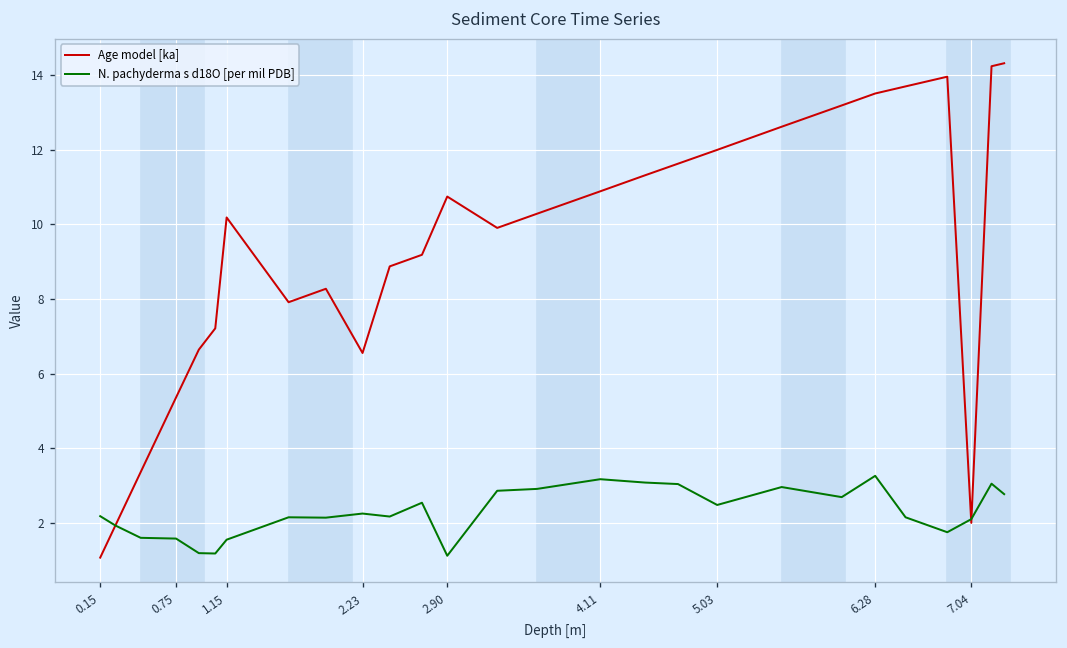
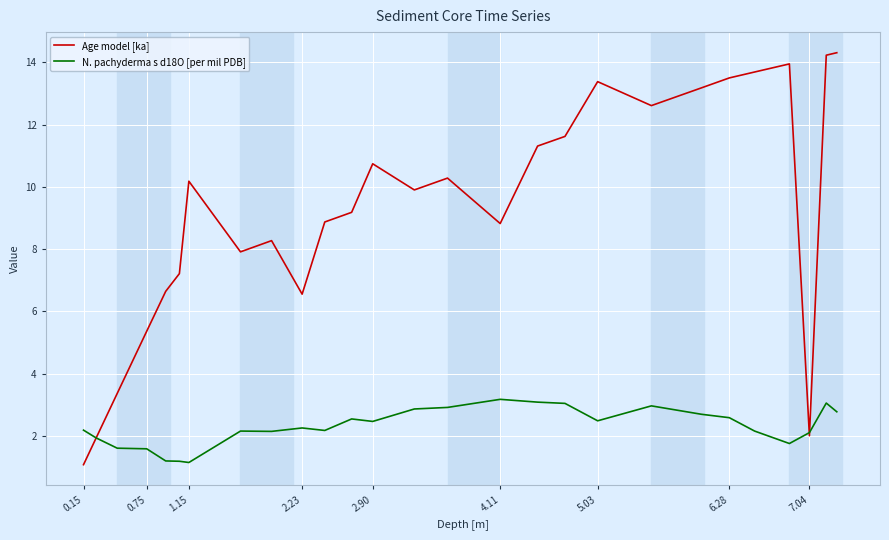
  {
    "Age model [ka]": {
      "0.15": 1.1,
      "0.75": 5.4,
      "1.15": 10.2,
      "2.23": 6.6,
      "2.90": 10.7,
-     "4.11": 10.9,
-     "5.03": 12.0,
+     "4.11": 8.8,
+     "5.03": 13.4,
      "6.28": 13.5,
      "7.04": 2.0
    },
    "N. pachyderma s d18O [per mil PDB]": {
      "0.15": 2.2,
      "0.75": 1.6,
-     "1.15": 1.6,
+     "1.15": 1.1,
      "2.23": 2.3,
-     "2.90": 1.1,
+     "2.90": 2.5,
      "4.11": 3.2,
      "5.03": 2.5,
-     "6.28": 3.3,
+     "6.28": 2.6,
      "7.04": 2.1
    }
  }
